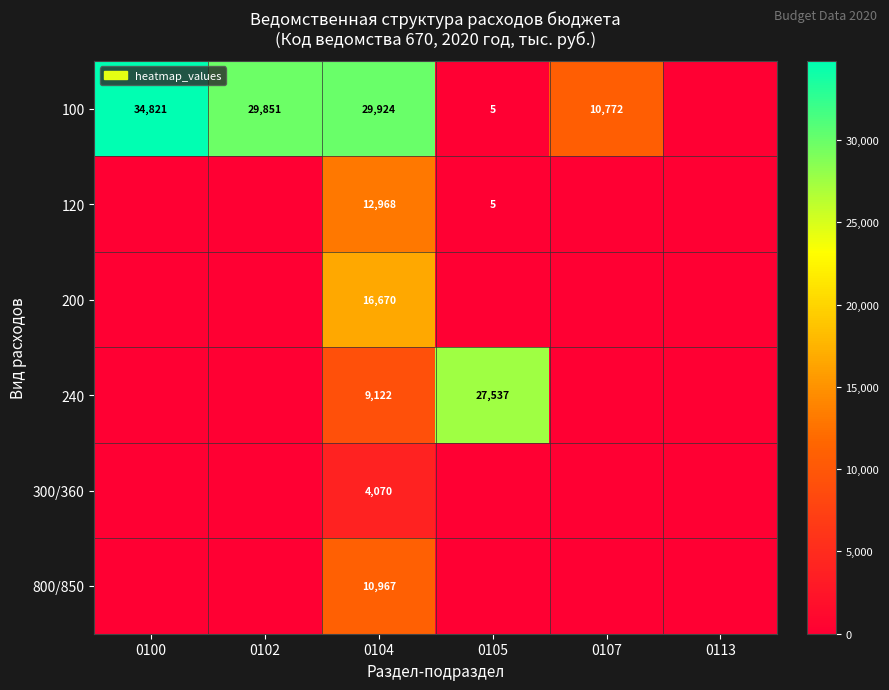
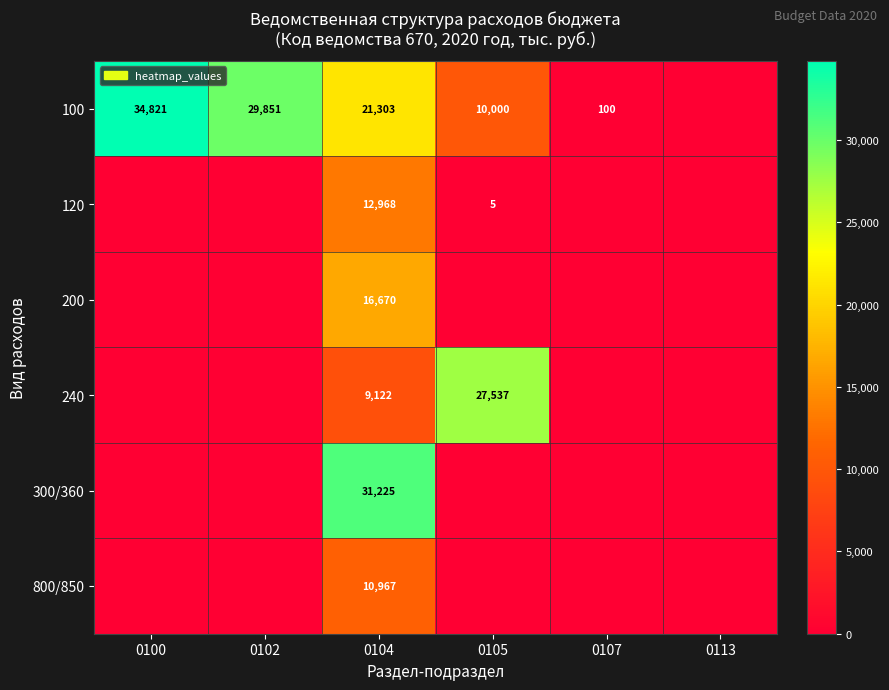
  {
    "100": {
      "0100": "34,821",
      "0102": "29,851",
-     "0104": "29,924",
-     "0105": "5",
-     "0107": "10,772"
+     "0104": "21,303",
+     "0105": "10,000",
+     "0107": "100"
    },
    "120": {
      "0104": "12,968",
      "0105": "5"
    },
    "200": {
      "0104": "16,670"
    },
    "240": {
      "0104": "9,122",
      "0105": "27,537"
    },
    "300/360": {
-     "0104": "4,070"
+     "0104": "31,225"
    },
    "800/850": {
      "0104": "10,967"
    }
  }
